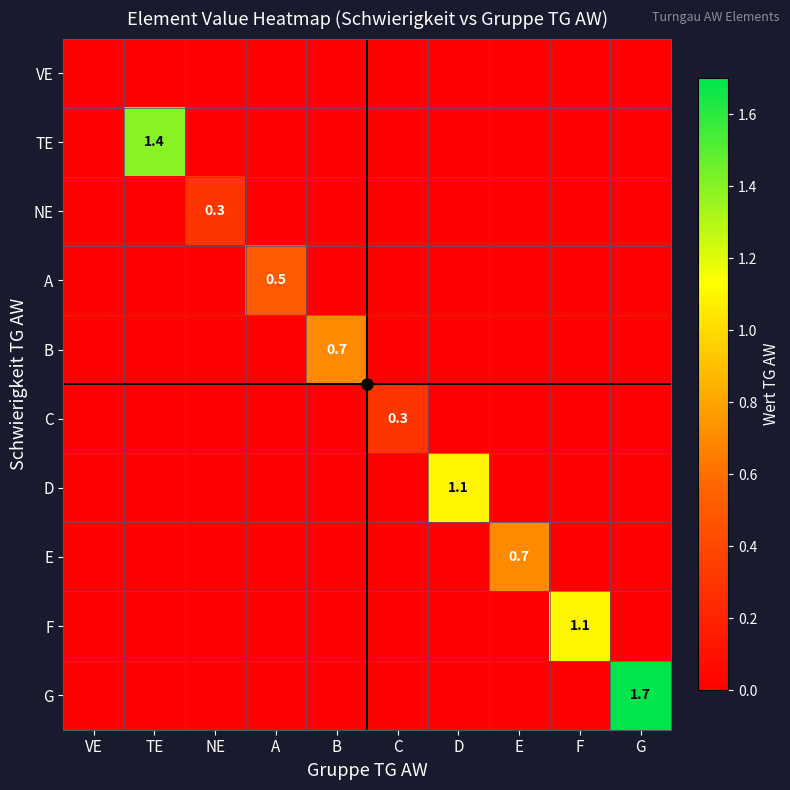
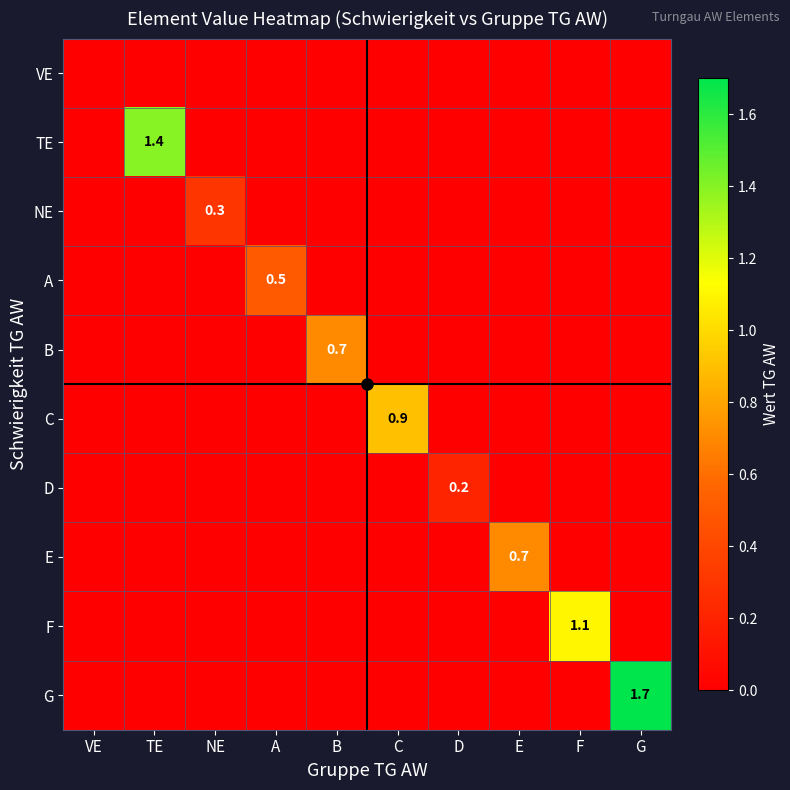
  {
    "TE": {
      "TE": 1.4
    },
    "NE": {
      "NE": 0.3
    },
    "A": {
      "A": 0.5
    },
    "B": {
      "B": 0.7
    },
    "C": {
-     "C": 0.3
+     "C": 0.9
    },
    "D": {
-     "D": 1.1
+     "D": 0.2
    },
    "E": {
      "E": 0.7
    },
    "F": {
      "F": 1.1
    },
    "G": {
      "G": 1.7
    }
  }
